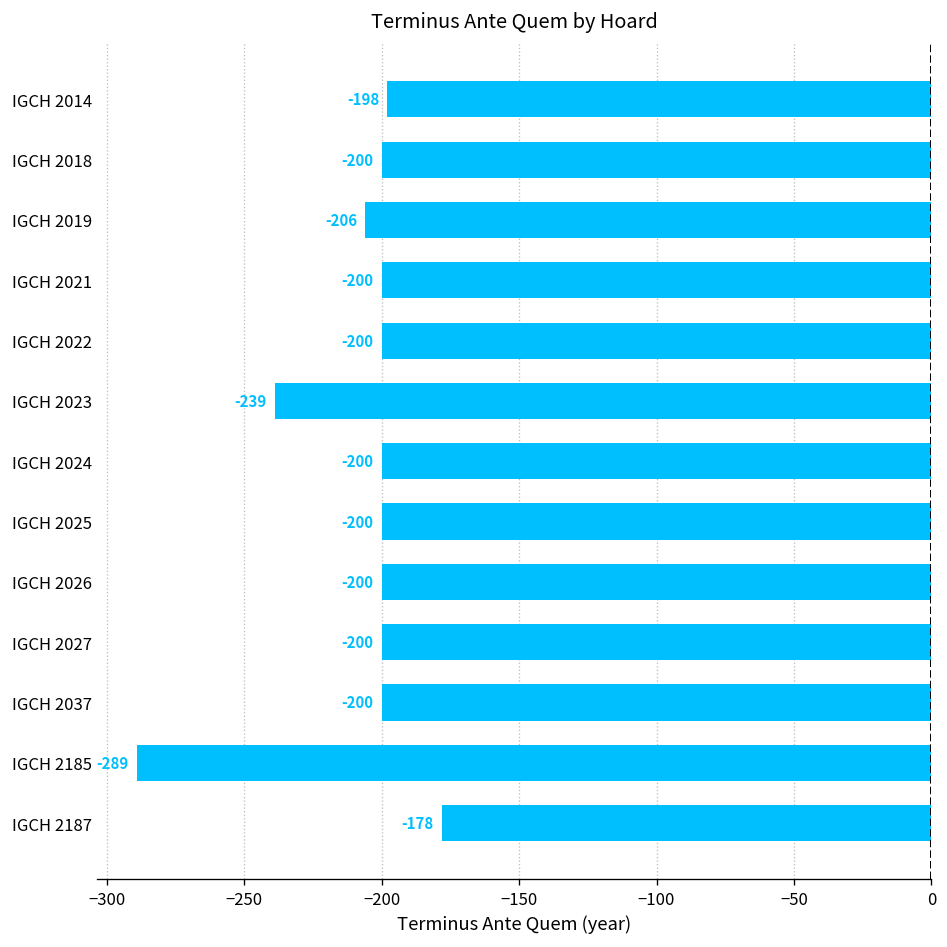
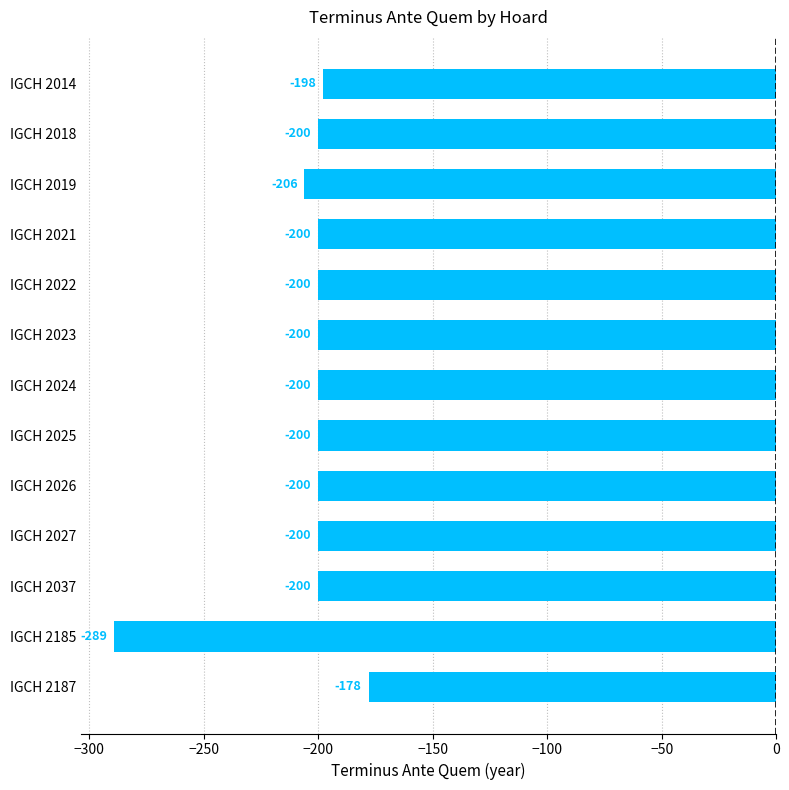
  {
    "IGCH 2014": -198,
    "IGCH 2018": -200,
    "IGCH 2019": -206,
    "IGCH 2021": -200,
    "IGCH 2022": -200,
-   "IGCH 2023": -239,
+   "IGCH 2023": -200,
    "IGCH 2024": -200,
    "IGCH 2025": -200,
    "IGCH 2026": -200,
    "IGCH 2027": -200,
    "IGCH 2037": -200,
    "IGCH 2185": -289,
    "IGCH 2187": -178
  }
